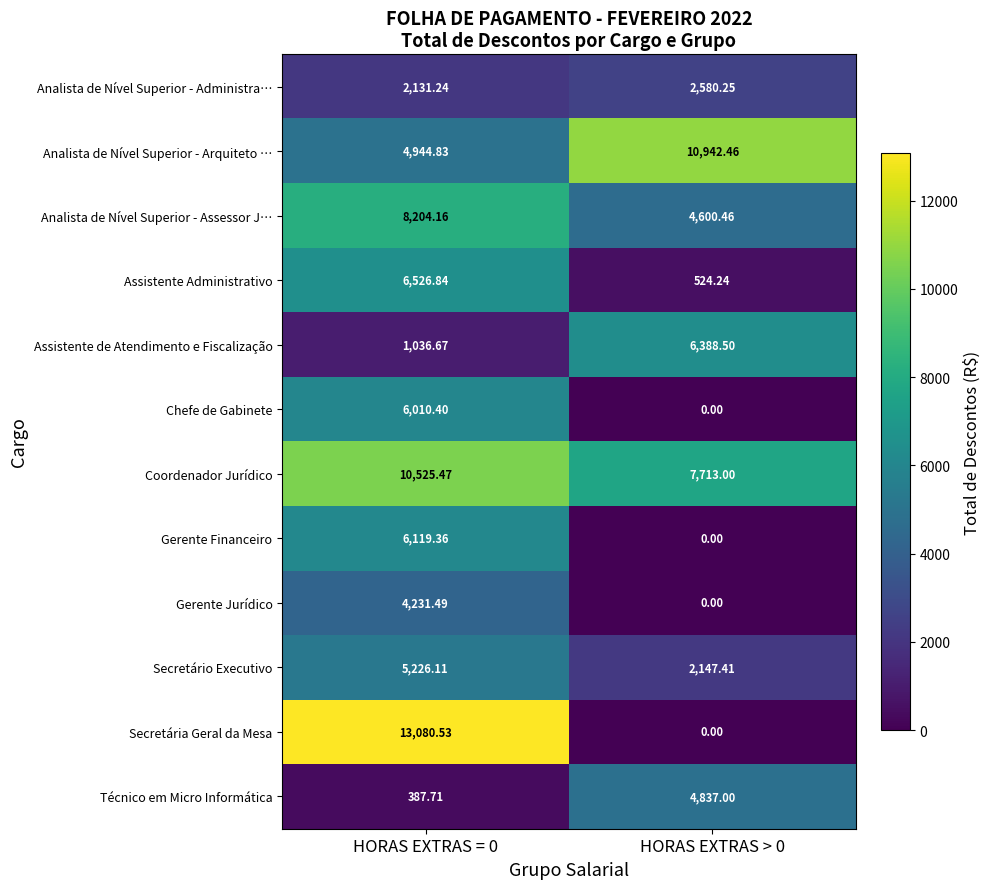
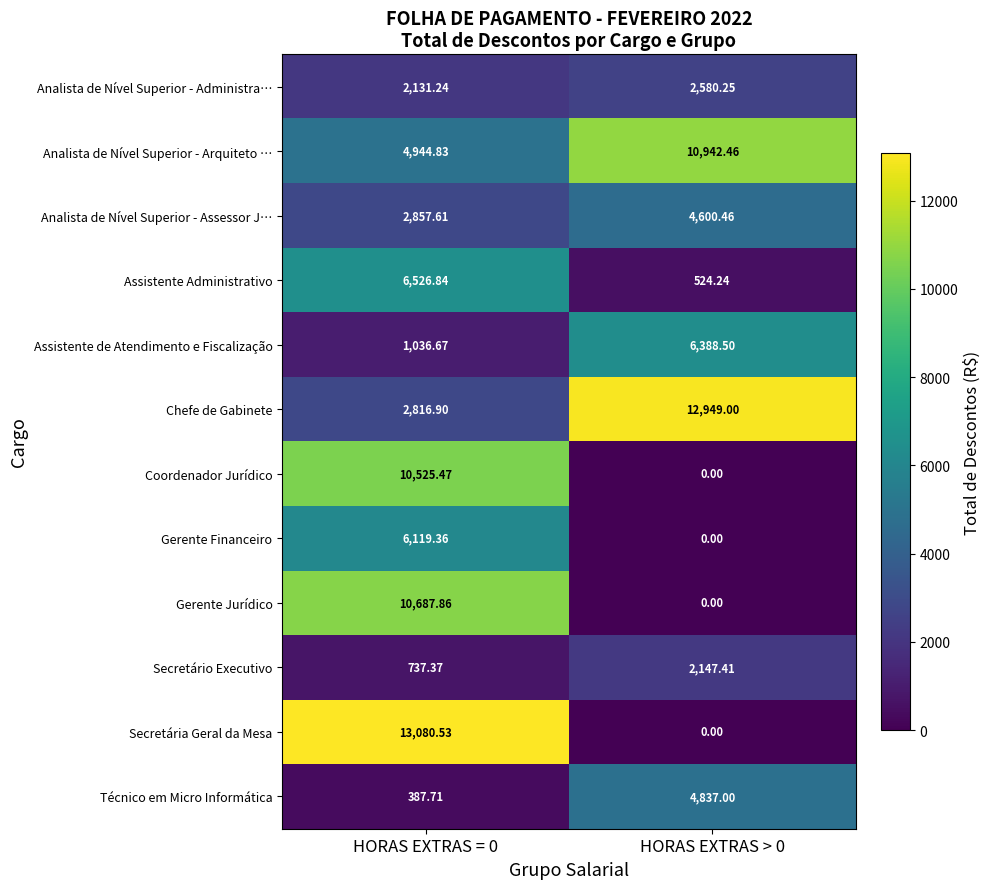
  {
    "Analista de Nível Superior - Administra…": {
      "HORAS EXTRAS = 0": "2,131.24",
      "HORAS EXTRAS > 0": "2,580.25"
    },
    "Analista de Nível Superior - Arquiteto …": {
      "HORAS EXTRAS = 0": "4,944.83",
      "HORAS EXTRAS > 0": "10,942.46"
    },
    "Analista de Nível Superior - Assessor J…": {
-     "HORAS EXTRAS = 0": "8,204.16",
+     "HORAS EXTRAS = 0": "2,857.61",
      "HORAS EXTRAS > 0": "4,600.46"
    },
    "Assistente Administrativo": {
      "HORAS EXTRAS = 0": "6,526.84",
      "HORAS EXTRAS > 0": "524.24"
    },
    "Assistente de Atendimento e Fiscalização": {
      "HORAS EXTRAS = 0": "1,036.67",
      "HORAS EXTRAS > 0": "6,388.50"
    },
    "Chefe de Gabinete": {
-     "HORAS EXTRAS = 0": "6,010.40",
-     "HORAS EXTRAS > 0": "0.00"
+     "HORAS EXTRAS = 0": "2,816.90",
+     "HORAS EXTRAS > 0": "12,949.00"
    },
    "Coordenador Jurídico": {
      "HORAS EXTRAS = 0": "10,525.47",
-     "HORAS EXTRAS > 0": "7,713.00"
+     "HORAS EXTRAS > 0": "0.00"
    },
    "Gerente Financeiro": {
      "HORAS EXTRAS = 0": "6,119.36",
      "HORAS EXTRAS > 0": "0.00"
    },
    "Gerente Jurídico": {
-     "HORAS EXTRAS = 0": "4,231.49",
+     "HORAS EXTRAS = 0": "10,687.86",
      "HORAS EXTRAS > 0": "0.00"
    },
    "Secretário Executivo": {
-     "HORAS EXTRAS = 0": "5,226.11",
+     "HORAS EXTRAS = 0": "737.37",
      "HORAS EXTRAS > 0": "2,147.41"
    },
    "Secretária Geral da Mesa": {
      "HORAS EXTRAS = 0": "13,080.53",
      "HORAS EXTRAS > 0": "0.00"
    },
    "Técnico em Micro Informática": {
      "HORAS EXTRAS = 0": "387.71",
      "HORAS EXTRAS > 0": "4,837.00"
    }
  }
